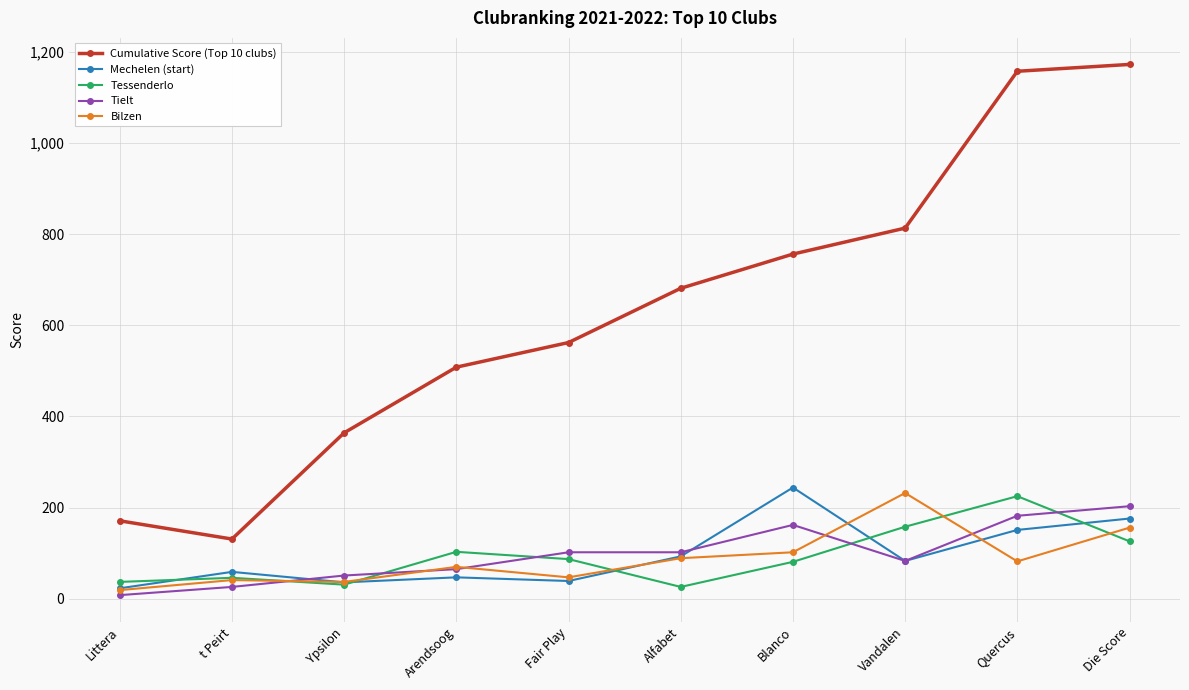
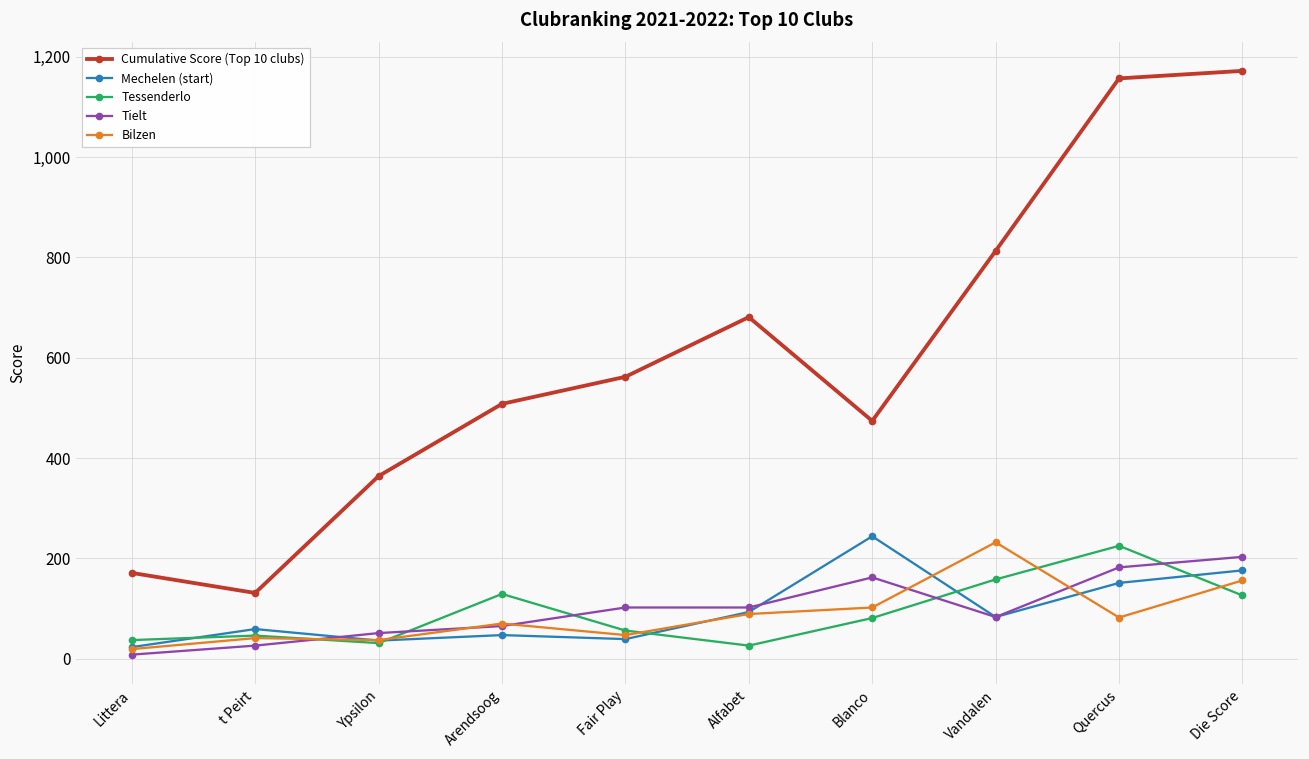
  {
    "Cumulative Score (Top 10 clubs)": {
      "Littera": "170",
      "t Peirt": "130",
      "Ypsilon": "360",
      "Arendsoog": "510",
      "Fair Play": "560",
      "Alfabet": "680",
-     "Blanco": "760",
+     "Blanco": "470",
      "Vandalen": "810",
      "Quercus": "1,160",
      "Die Score": "1,170"
    },
    "Mechelen (start)": {
      "t Peirt": "60",
      "Arendsoog": "50",
      "Fair Play": "40",
      "Blanco": "240",
      "Quercus": "150",
      "Die Score": "180"
    },
    "Tessenderlo": {
      "Littera": "40",
-     "Arendsoog": "100",
-     "Fair Play": "90",
+     "Arendsoog": "130",
+     "Fair Play": "60",
      "Alfabet": "30",
      "Blanco": "80",
      "Vandalen": "160",
      "Quercus": "230",
      "Die Score": "130"
    },
    "Tielt": {
      "Littera": "10",
      "t Peirt": "30",
      "Ypsilon": "50",
      "Fair Play": "100",
      "Alfabet": "100",
      "Blanco": "160",
      "Quercus": "180",
      "Die Score": "200"
    },
    "Bilzen": {
      "Fair Play": "50",
      "Blanco": "100",
      "Vandalen": "230",
      "Quercus": "80",
      "Die Score": "160"
    }
  }
